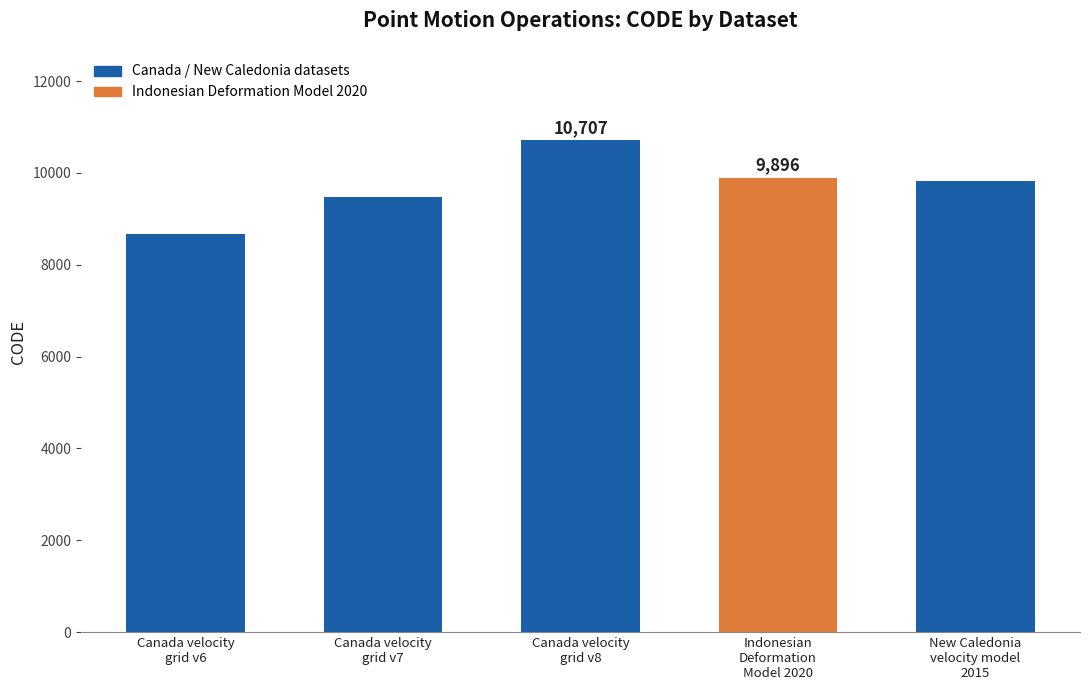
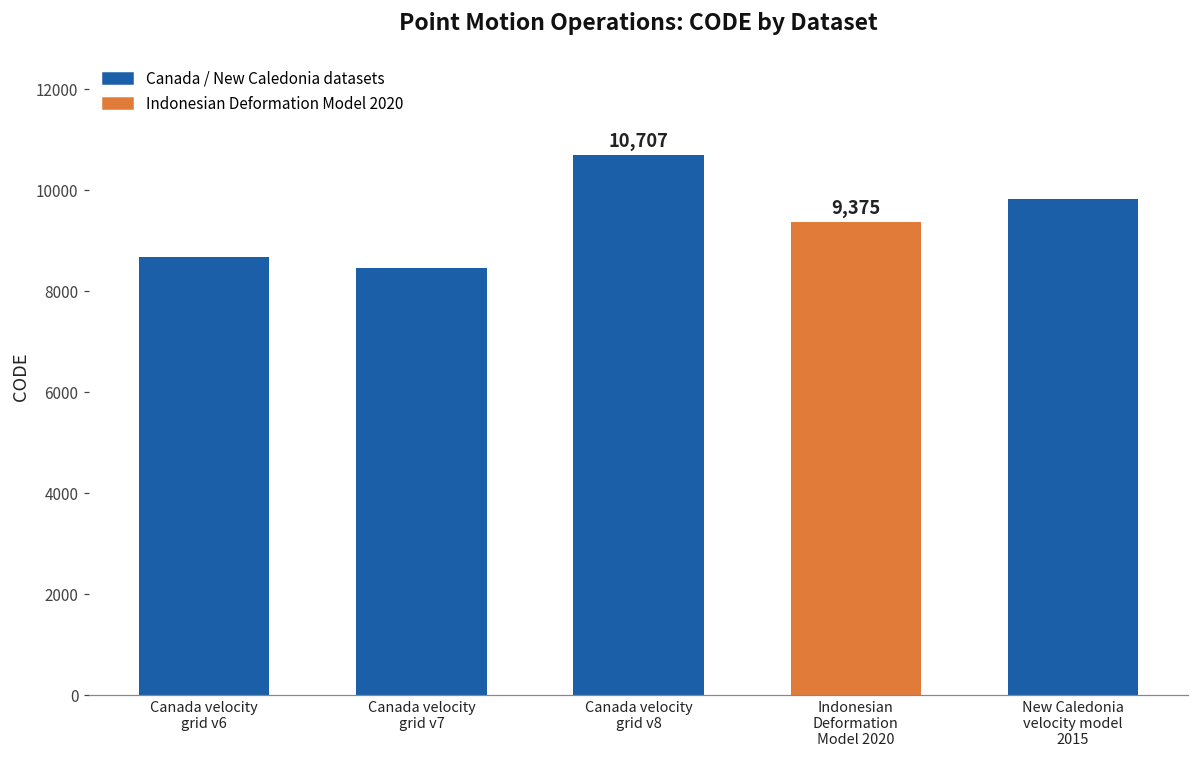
  {
-   "Canada velocity grid v7": "9500",
+   "Canada velocity grid v7": "8500",
    "Canada velocity grid v8": "10,707",
-   "Indonesian Deformation Model 2020": "9,896"
+   "Indonesian Deformation Model 2020": "9,375"
  }
